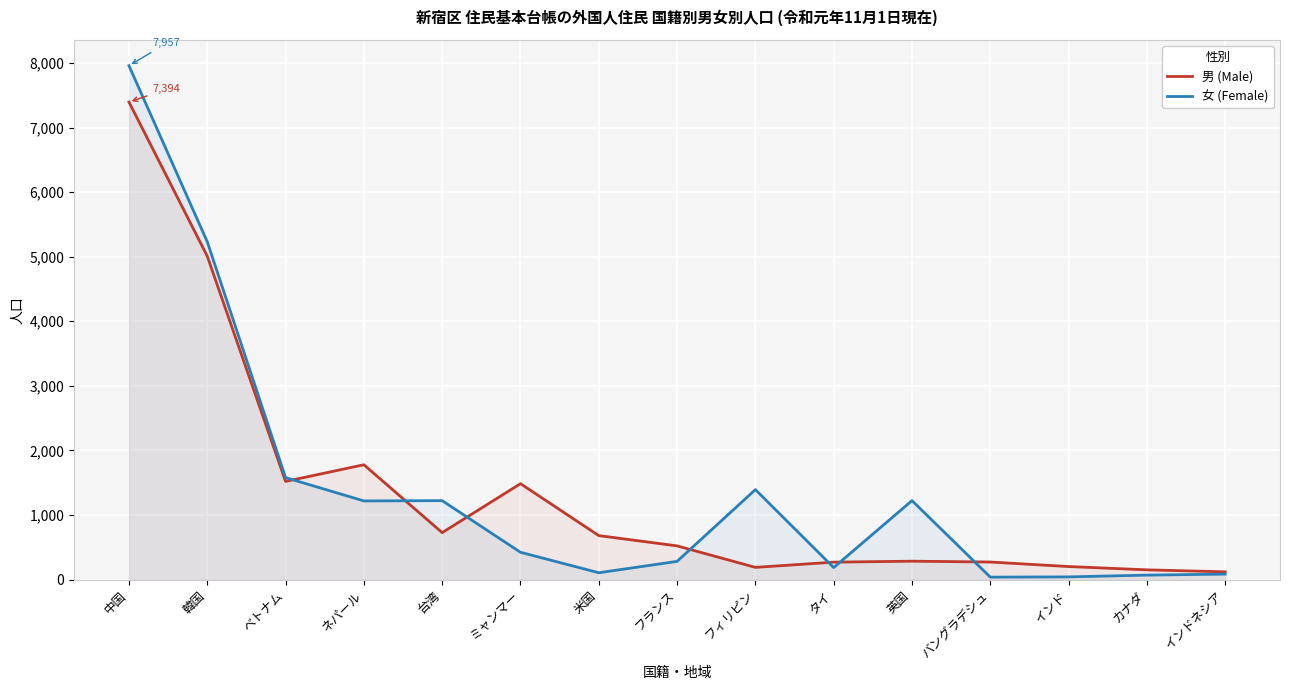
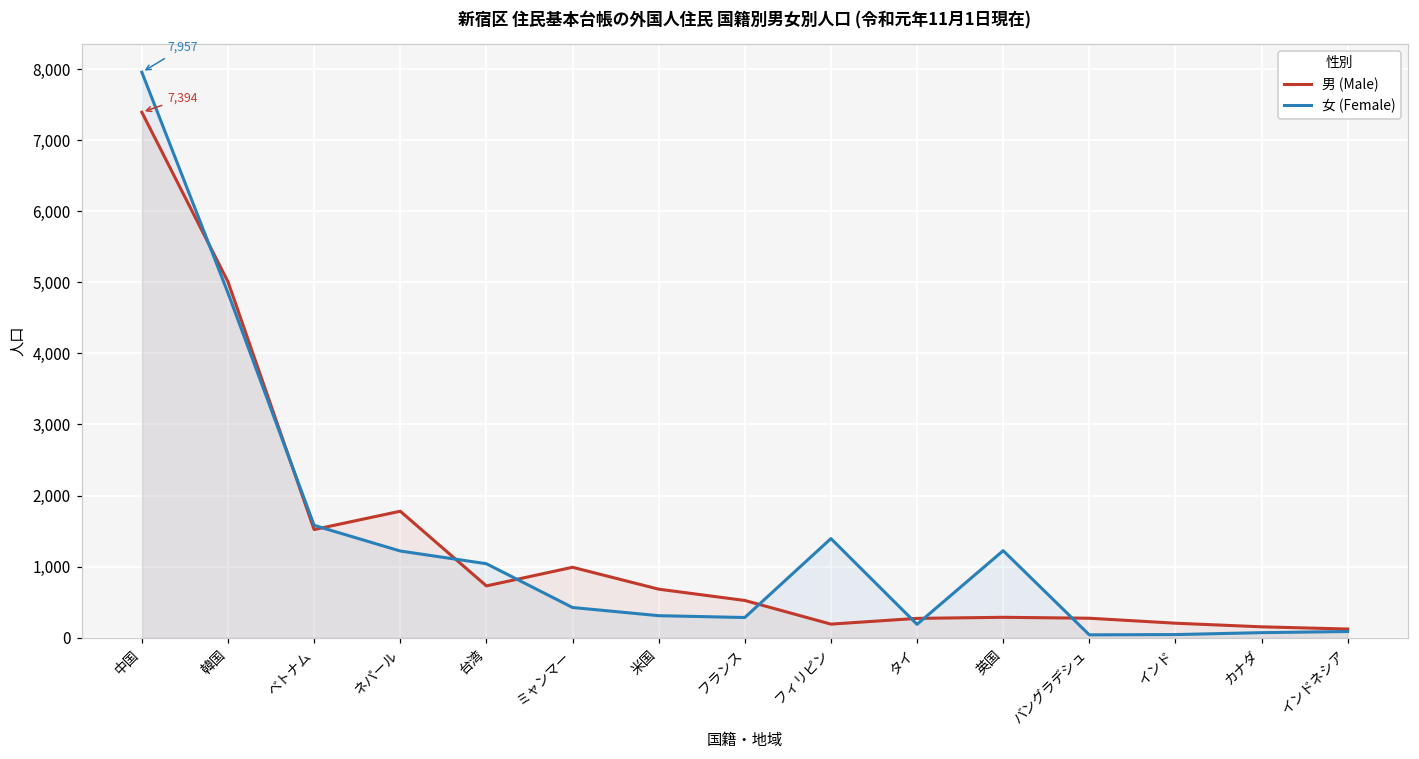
  {
    "男 (Male)": {
      "韓国": "5,000",
      "ベトナム": "1,500",
      "ネパール": "1,800",
      "台湾": "700",
-     "ミャンマー": "1,500",
+     "ミャンマー": "1,000",
      "米国": "700",
      "フランス": "500",
      "フィリピン": "200",
      "タイ": "300",
      "英国": "300",
      "バングラデシュ": "300",
      "インド": "200",
      "カナダ": "200"
    },
    "女 (Female)": {
-     "韓国": "5,200",
+     "韓国": "4,900",
      "ベトナム": "1,600",
      "ネパール": "1,200",
-     "台湾": "1,200",
+     "台湾": "1,000",
      "ミャンマー": "400",
-     "米国": "100",
+     "米国": "300",
      "フランス": "300",
      "フィリピン": "1,400",
      "タイ": "200",
      "英国": "1,200",
      "バングラデシュ": "0",
      "インド": "0",
      "カナダ": "100"
    }
  }
